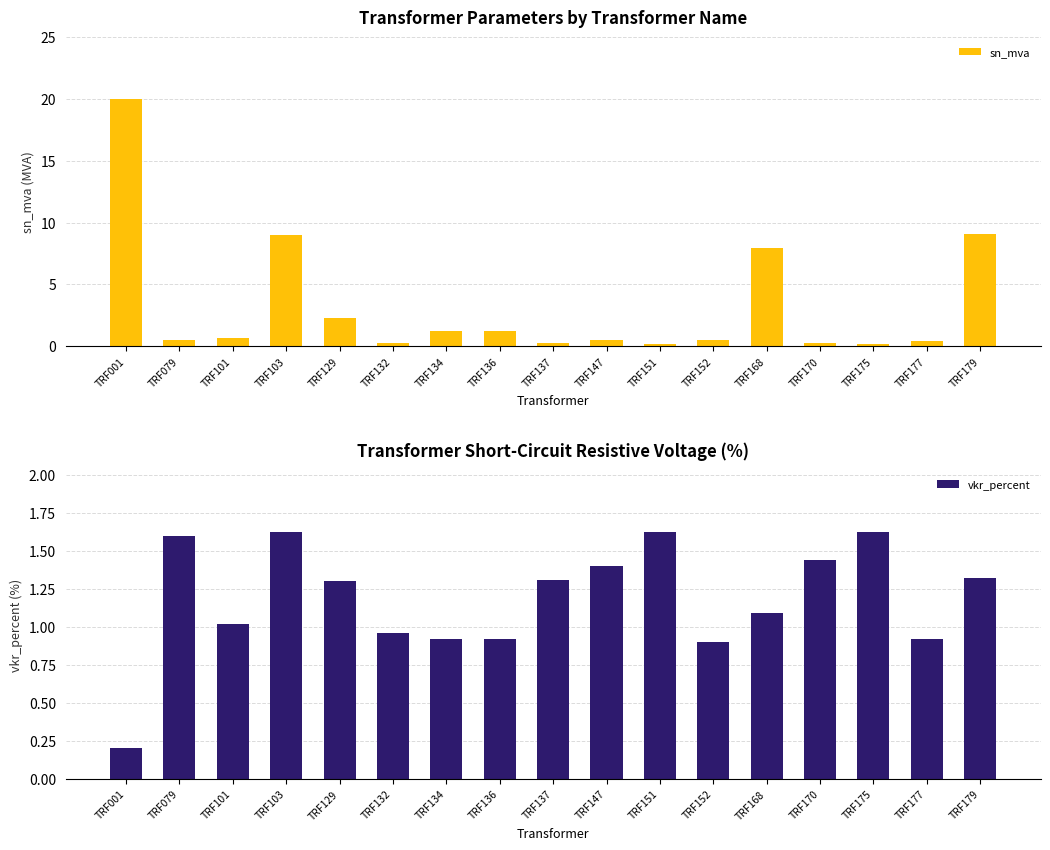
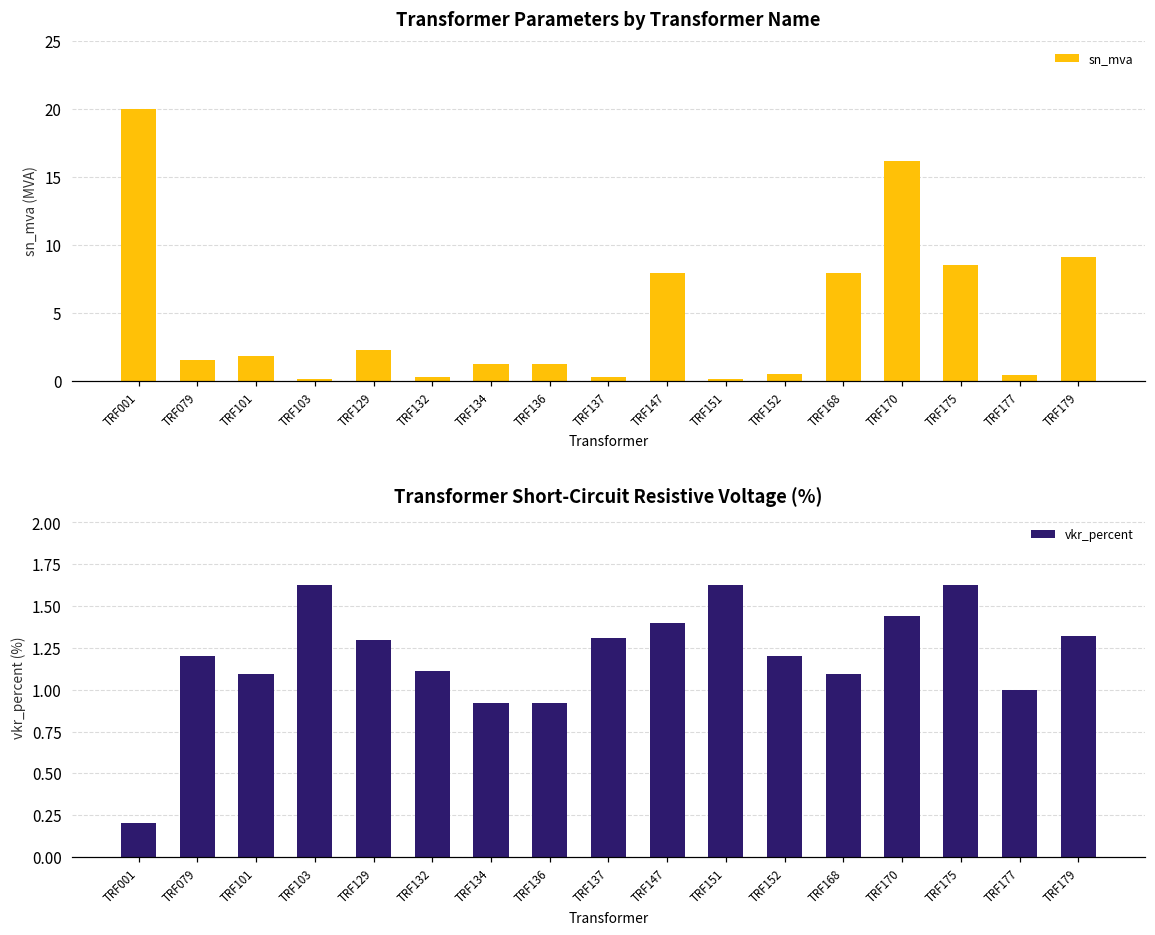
  {
    "Transformer Parameters by Transformer Name": {
      "TRF001": 20.0,
-     "TRF079": 0.5,
-     "TRF101": 0.6,
-     "TRF103": 9.0,
+     "TRF079": 1.5,
+     "TRF101": 1.8,
+     "TRF103": 0.2,
      "TRF129": 2.3,
      "TRF132": 0.3,
      "TRF134": 1.3,
      "TRF136": 1.3,
      "TRF137": 0.3,
-     "TRF147": 0.5,
+     "TRF147": 7.9,
      "TRF152": 0.5,
      "TRF168": 8.0,
-     "TRF170": 0.3,
-     "TRF175": 0.2,
+     "TRF170": 16.2,
+     "TRF175": 8.5,
      "TRF177": 0.4,
      "TRF179": 9.1
    },
    "Transformer Short-Circuit Resistive Voltage (%)": {
      "TRF001": 0.20,
-     "TRF079": 1.6,
-     "TRF101": 1.02,
+     "TRF079": 1.2,
+     "TRF101": 1.10,
      "TRF103": 1.63,
      "TRF129": 1.30,
-     "TRF132": 0.96,
+     "TRF132": 1.11,
      "TRF134": 0.92,
      "TRF136": 0.92,
      "TRF137": 1.31,
      "TRF147": 1.40,
      "TRF151": 1.63,
-     "TRF152": 0.9,
+     "TRF152": 1.2,
      "TRF168": 1.10,
      "TRF170": 1.44,
      "TRF175": 1.63,
-     "TRF177": 0.92,
+     "TRF177": 1.00,
      "TRF179": 1.32
    }
  }
